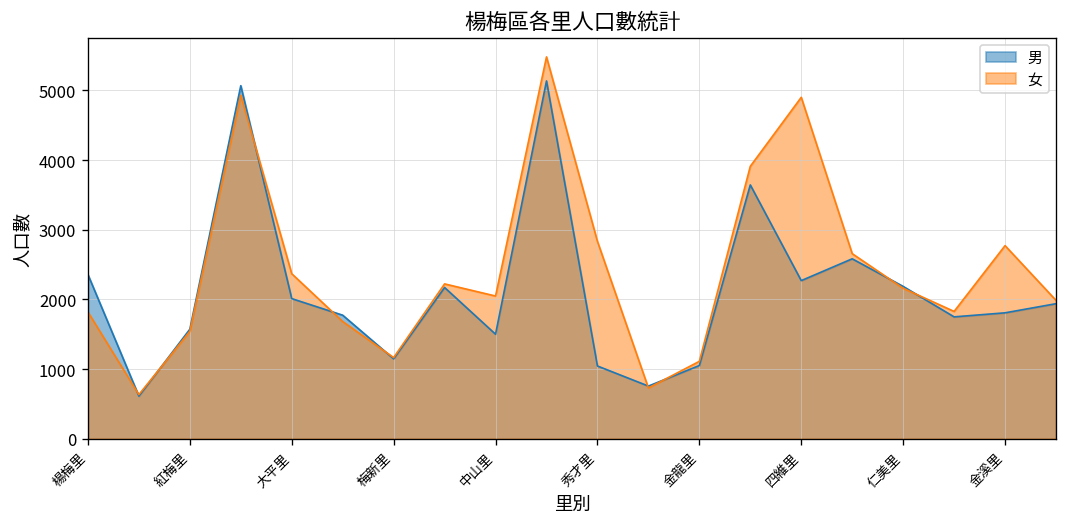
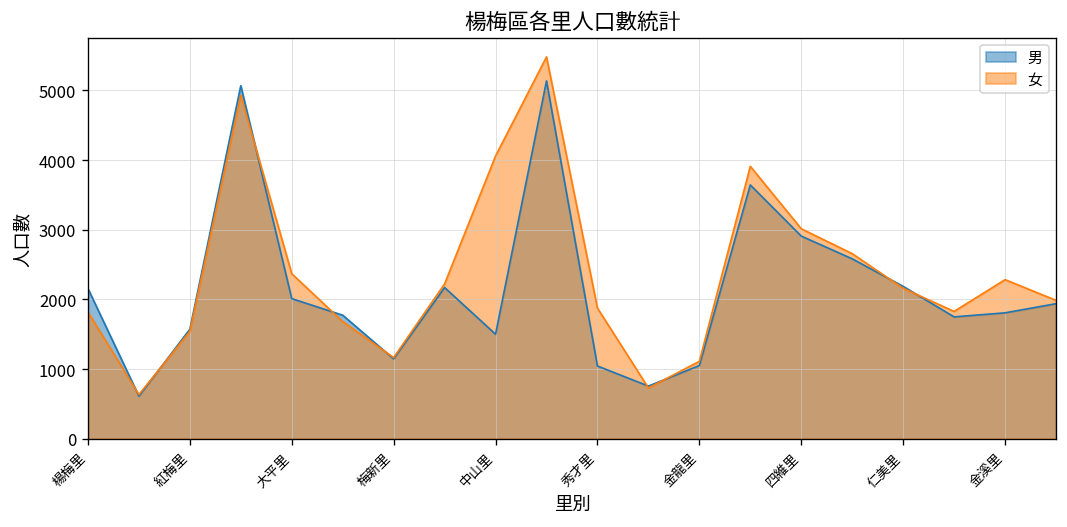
  {
    "男": {
-     "楊梅里": 2400,
+     "楊梅里": 2200,
      "大平里": 2000,
      "中山里": 1500,
      "秀才里": 1000,
      "金龍里": 1100,
-     "四維里": 2300,
+     "四維里": 2900,
      "金溪里": 1800
    },
    "女": {
      "楊梅里": 1800,
      "大平里": 2400,
-     "中山里": 2000,
-     "秀才里": 2800,
+     "中山里": 4100,
+     "秀才里": 1900,
      "金龍里": 1100,
-     "四維里": 4900,
-     "金溪里": 2800
+     "四維里": 3000,
+     "金溪里": 2300
    }
  }
